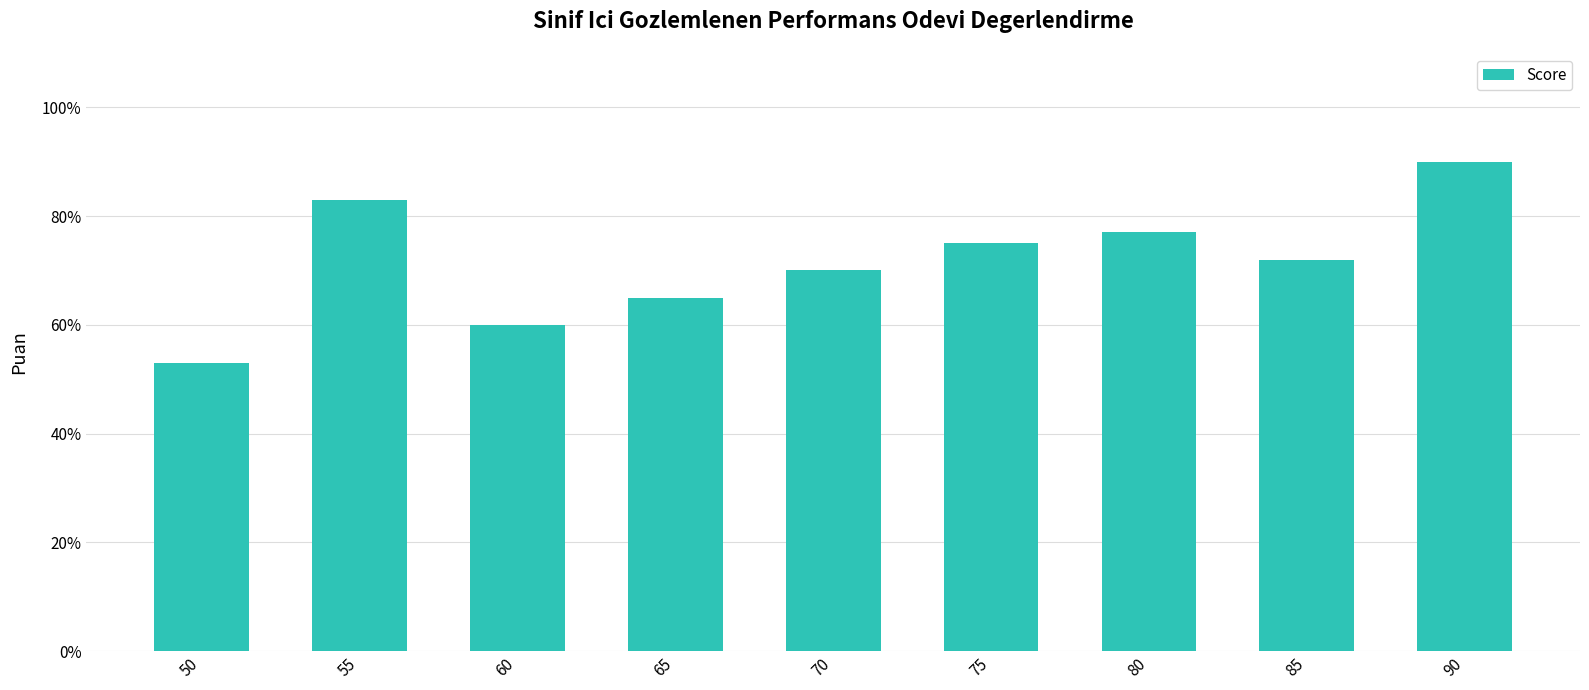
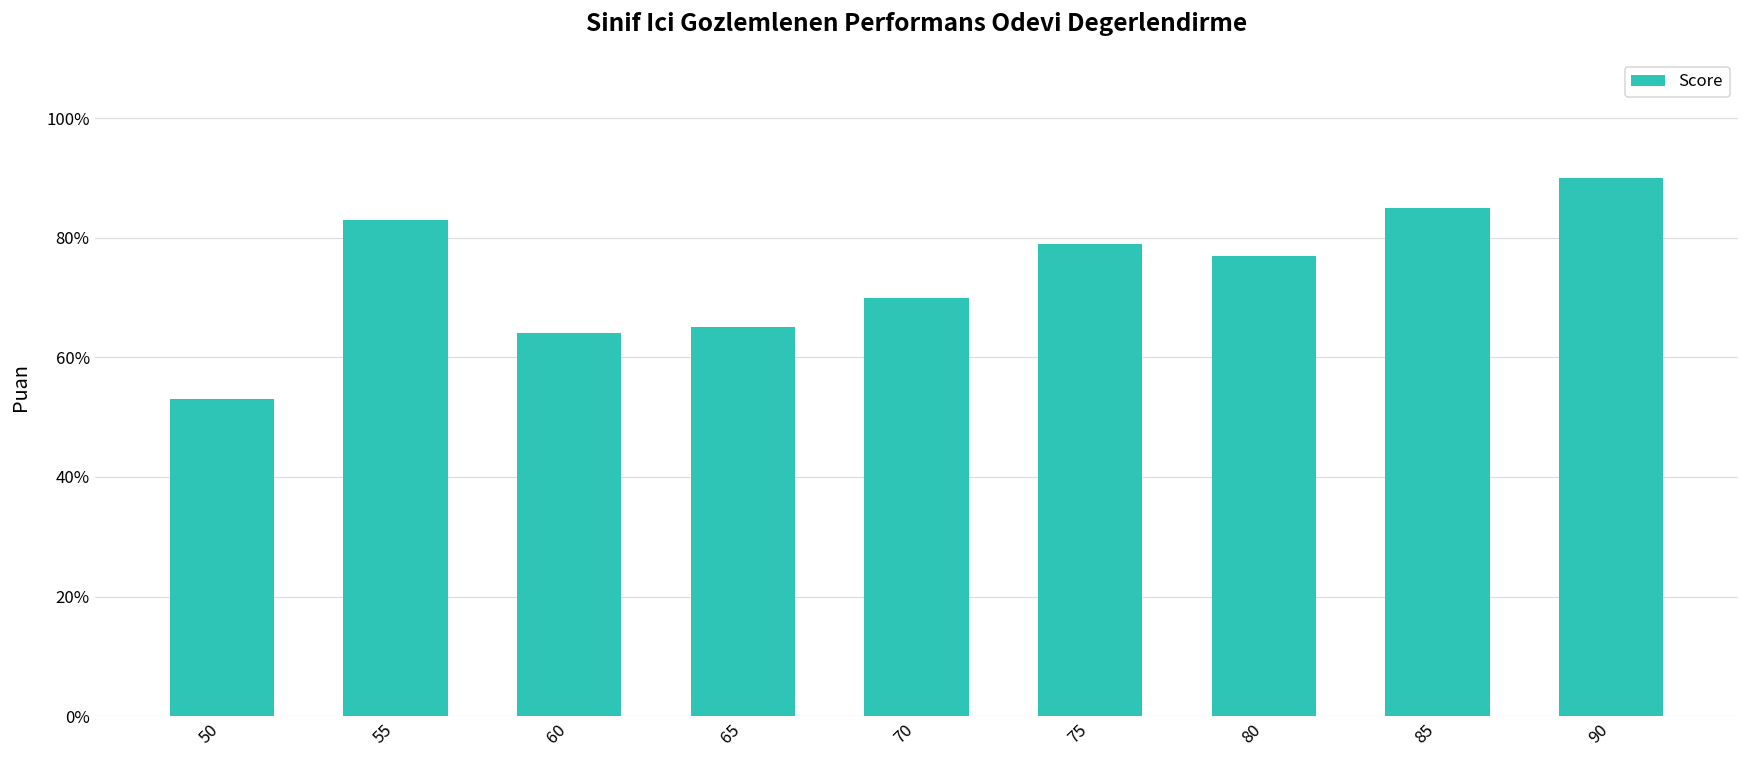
  {
    "50": "53%",
    "55": "83%",
-   "60": "60%",
+   "60": "64%",
    "65": "65%",
    "70": "70%",
-   "75": "75%",
+   "75": "79%",
    "80": "77%",
-   "85": "72%",
+   "85": "85%",
    "90": "90%"
  }
